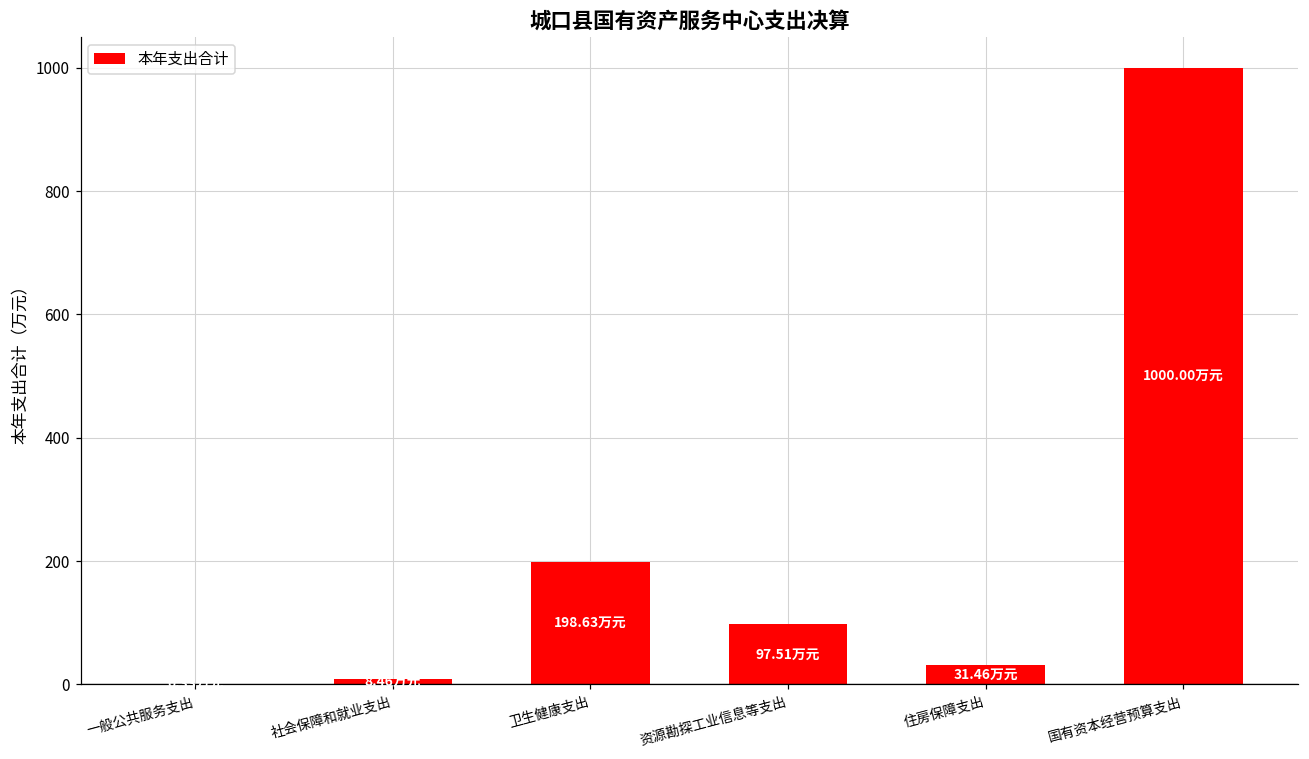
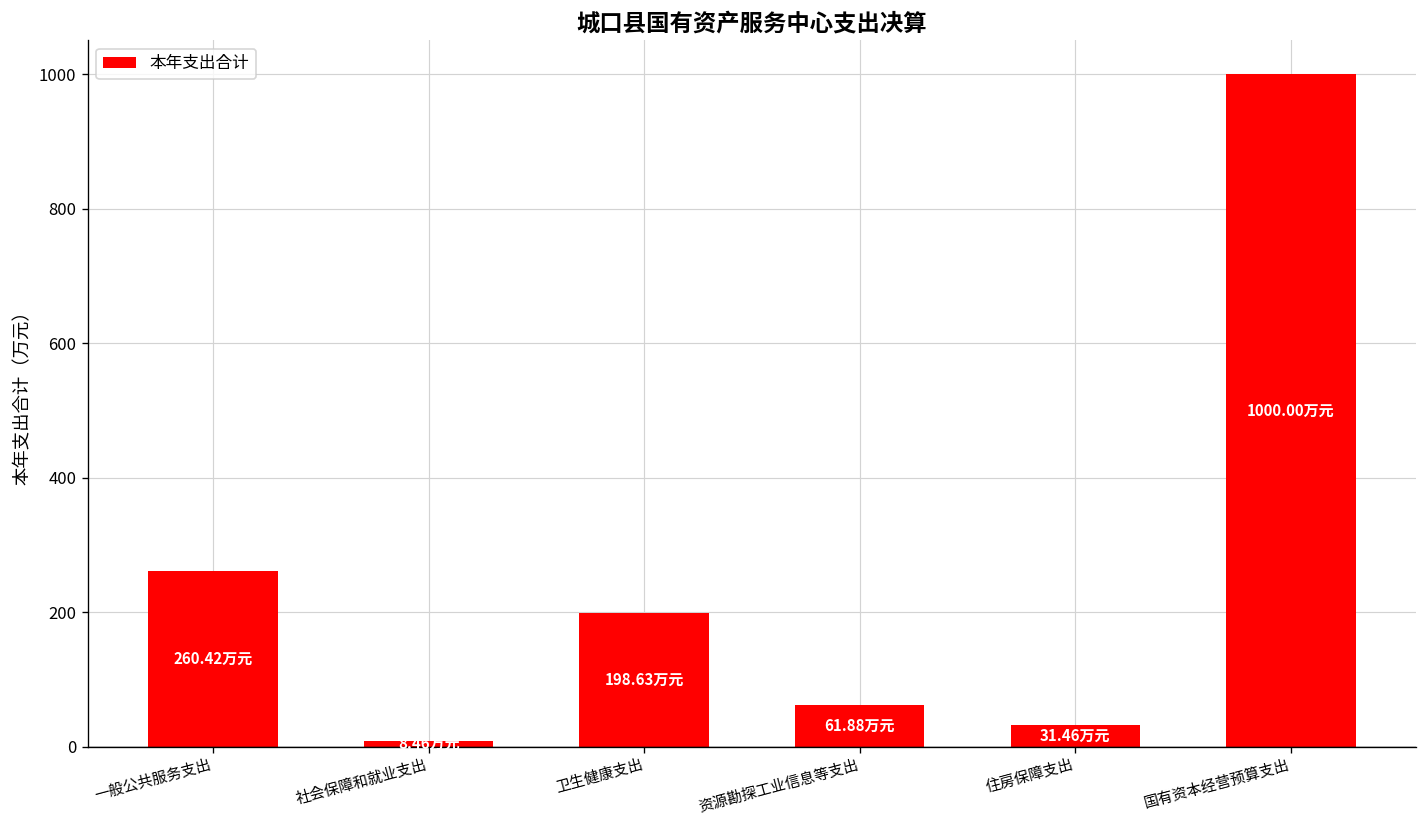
  {
-   "一般公共服务支出": 0,
+   "一般公共服务支出": 260,
    "卫生健康支出": 198.63,
-   "资源勘探工业信息等支出": 97.51,
+   "资源勘探工业信息等支出": 61.88,
    "住房保障支出": 31.46,
    "国有资本经营预算支出": 1000.00
  }
